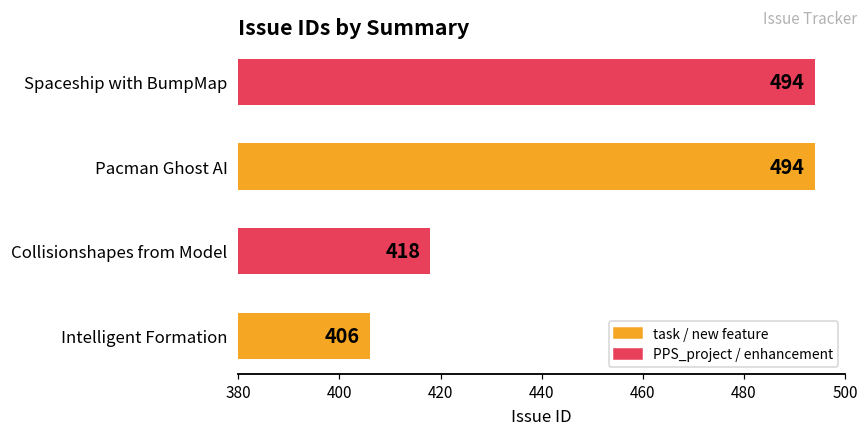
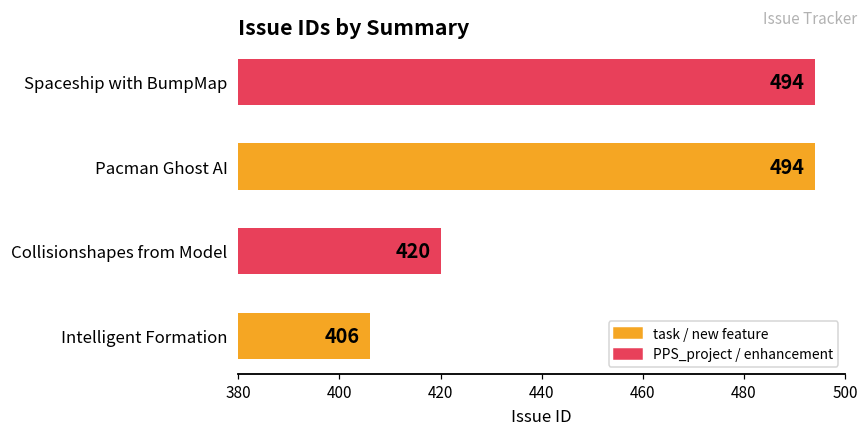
  {
    "Spaceship with BumpMap": 494,
    "Pacman Ghost AI": 494,
-   "Collisionshapes from Model": 418,
+   "Collisionshapes from Model": 420,
    "Intelligent Formation": 406
  }
